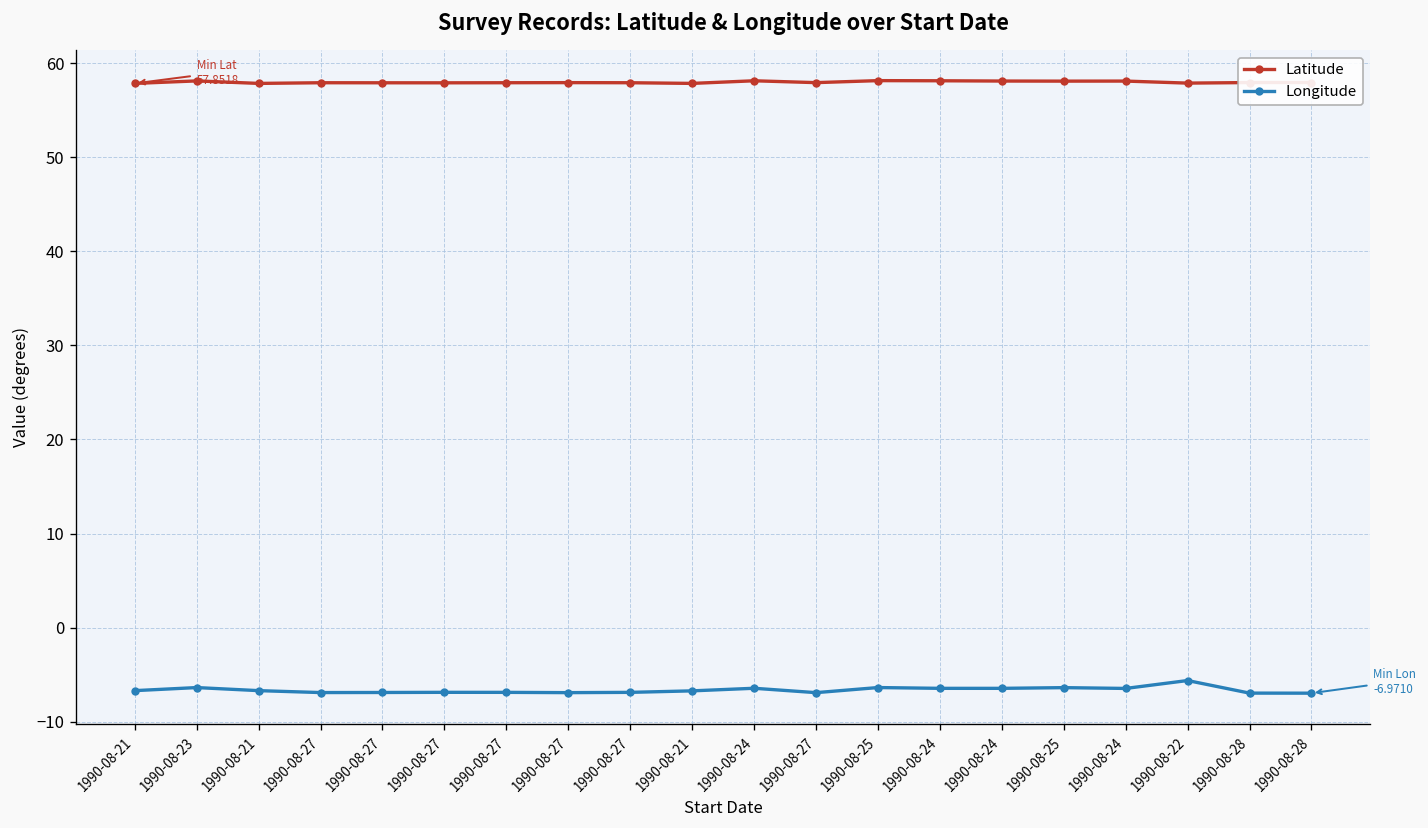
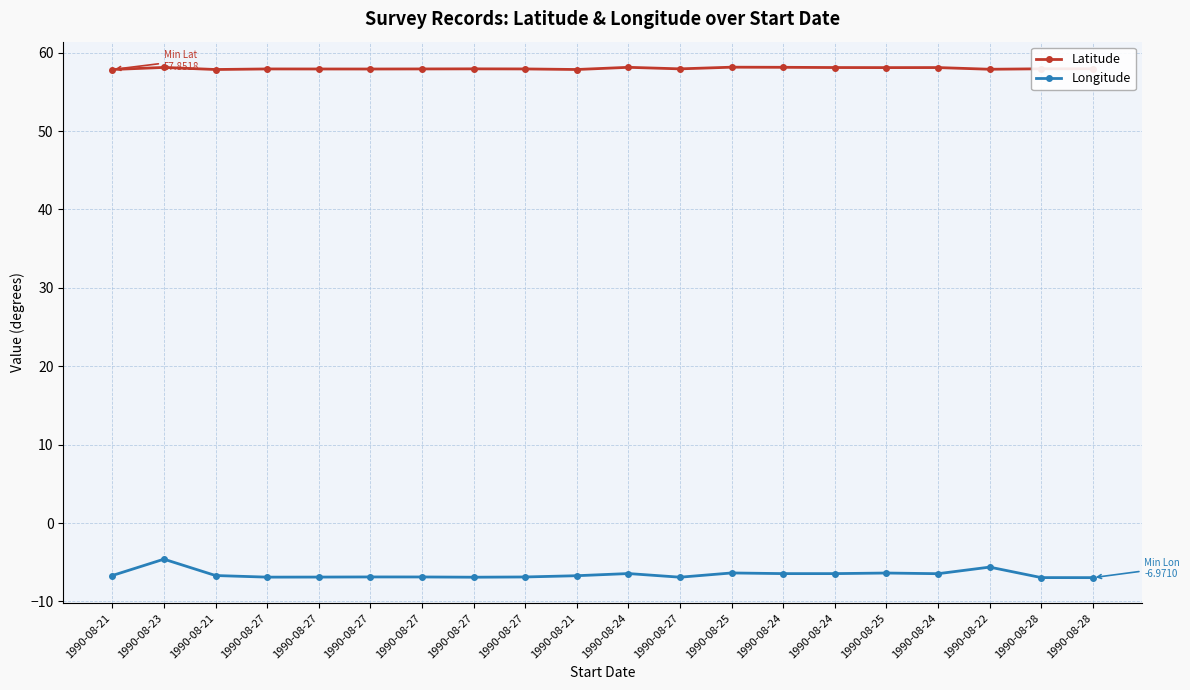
  {
    "Latitude": {
      "1990-08-22": 58
    },
    "Longitude": {
-     "1990-08-23": -6,
+     "1990-08-23": -5,
      "1990-08-22": -6
    }
  }
